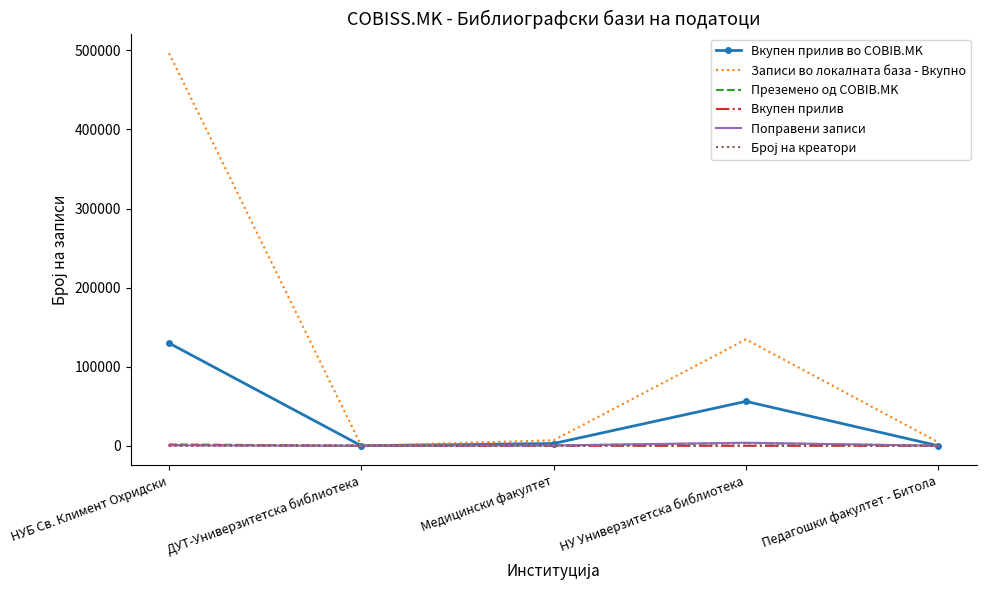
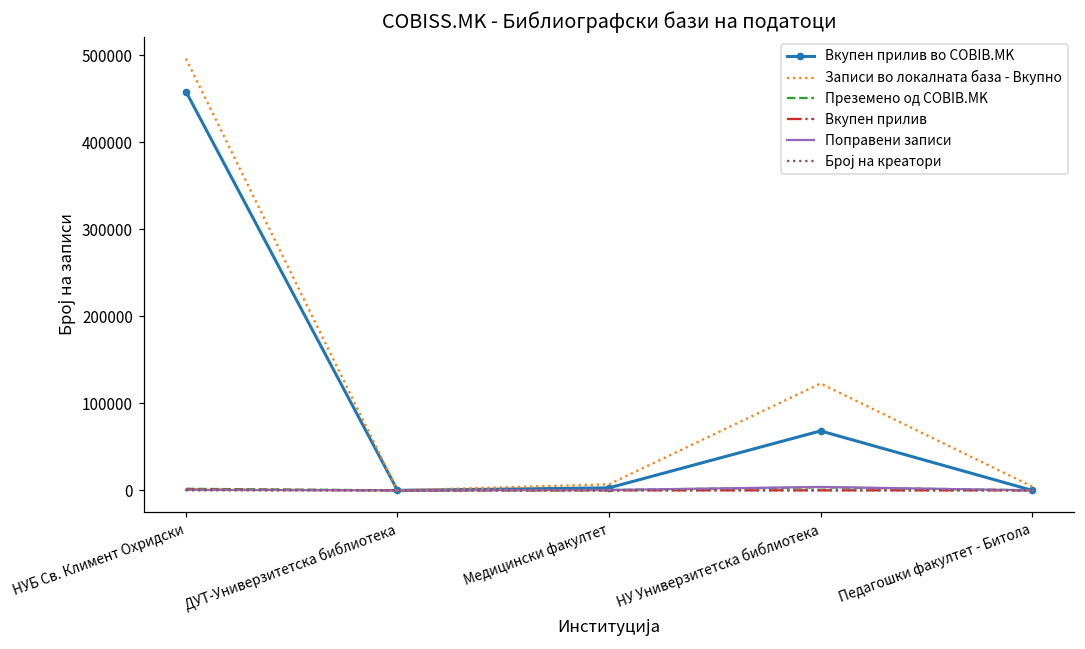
  {
    "Вкупен прилив во COBIB.MK": {
-     "НУБ Св. Климент Охридски": 130000,
-     "НУ Универзитетска библиотека": 60000
+     "НУБ Св. Климент Охридски": 460000,
+     "НУ Универзитетска библиотека": 70000
    },
    "Записи во локалната база - Вкупно": {
      "НУБ Св. Климент Охридски": 500000,
      "Медицински факултет": 10000,
-     "НУ Универзитетска библиотека": 130000,
+     "НУ Универзитетска библиотека": 120000,
      "Педагошки факултет - Битола": 0
    }
  }
